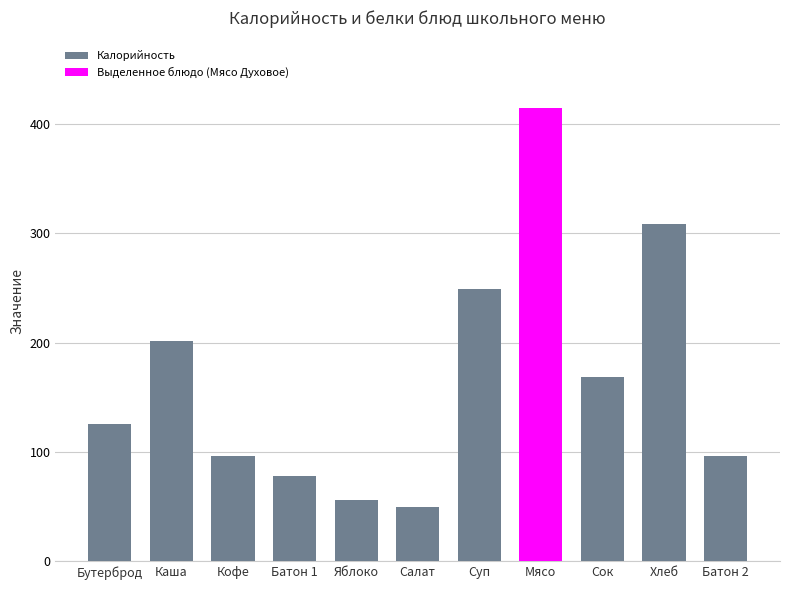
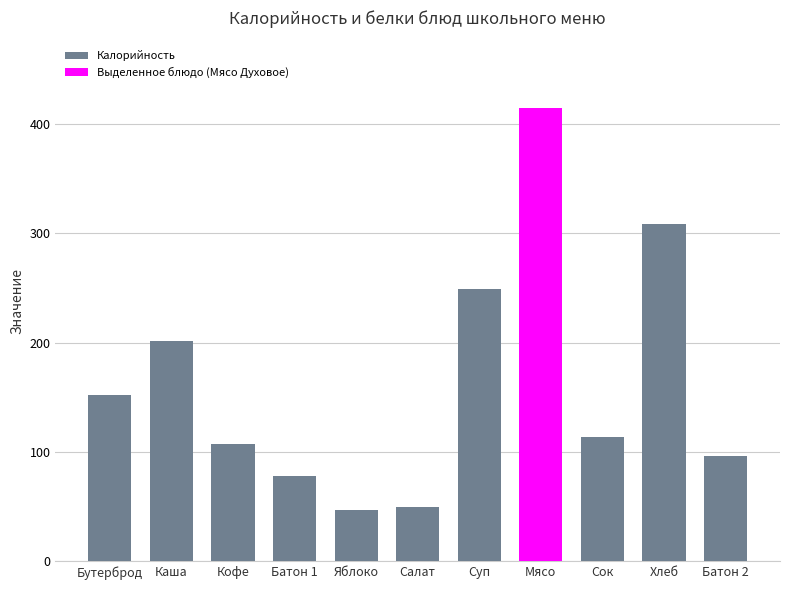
  {
-   "Бутерброд": 126,
+   "Бутерброд": 152,
    "Каша": 202,
-   "Кофе": 96,
+   "Кофе": 107,
    "Батон 1": 78,
-   "Яблоко": 56,
+   "Яблоко": 47,
    "Салат": 50,
    "Суп": 249,
    "Мясо": 414,
-   "Сок": 169,
+   "Сок": 114,
    "Хлеб": 309,
    "Батон 2": 96
  }
